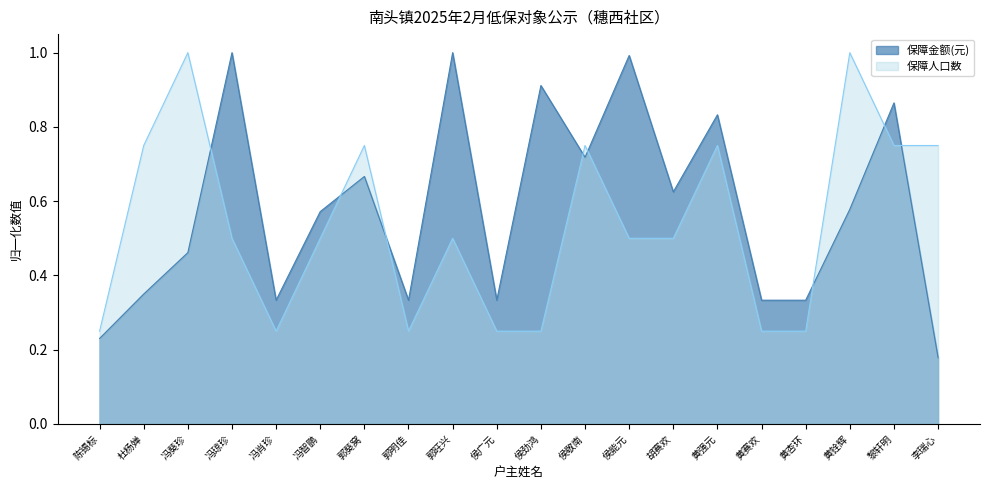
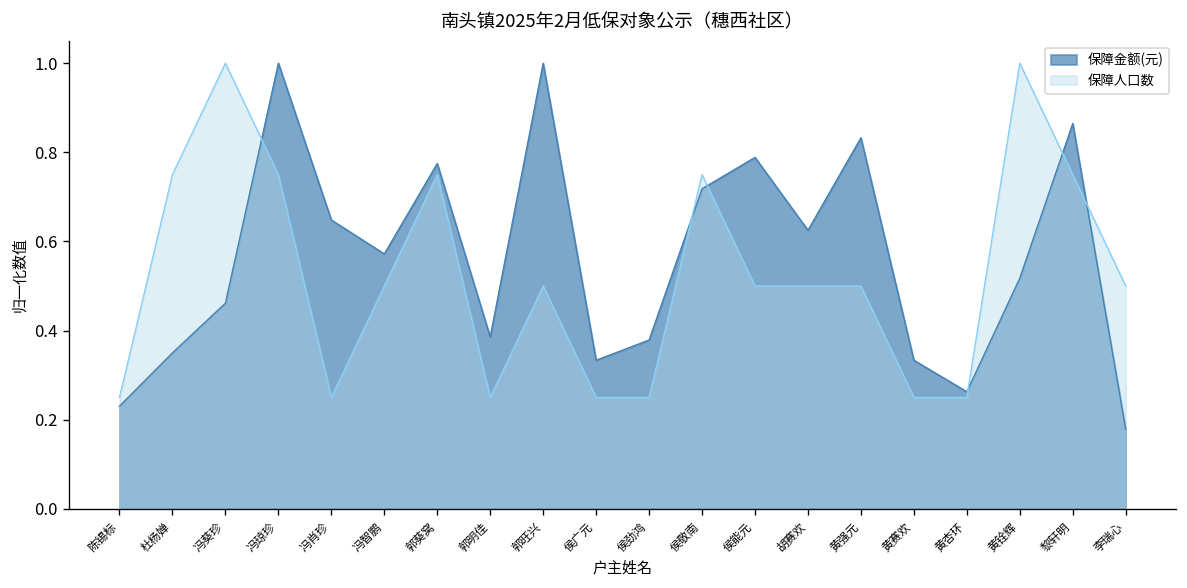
  {
    "保障金额(元)": {
      "陈锡标": 0.23,
      "杜杨婵": 0.35,
      "冯葵珍": 0.46,
      "冯琼珍": 1.00,
-     "冯肖珍": 0.33,
+     "冯肖珍": 0.65,
      "冯智鹏": 0.57,
-     "郭葵窝": 0.67,
-     "郭明佳": 0.33,
+     "郭葵窝": 0.77,
+     "郭明佳": 0.39,
      "郭旺兴": 1.00,
      "侯广元": 0.33,
-     "侯劲鸿": 0.91,
+     "侯劲鸿": 0.38,
      "侯敬南": 0.72,
-     "侯能元": 0.99,
+     "侯能元": 0.79,
      "胡赛欢": 0.63,
      "黄强元": 0.83,
      "黄赛欢": 0.33,
-     "黄杏环": 0.33,
-     "黄铨辉": 0.58,
+     "黄杏环": 0.26,
+     "黄铨辉": 0.52,
      "黎轩明": 0.86,
      "李瑞心": 0.18
    },
    "保障人口数": {
      "陈锡标": 0.25,
      "杜杨婵": 0.75,
      "冯葵珍": 1.00,
-     "冯琼珍": 0.50,
+     "冯琼珍": 0.75,
      "冯肖珍": 0.25,
      "冯智鹏": 0.50,
      "郭葵窝": 0.75,
      "郭明佳": 0.25,
      "郭旺兴": 0.50,
      "侯广元": 0.25,
      "侯劲鸿": 0.25,
      "侯敬南": 0.75,
      "侯能元": 0.50,
      "胡赛欢": 0.50,
-     "黄强元": 0.75,
+     "黄强元": 0.50,
      "黄赛欢": 0.25,
      "黄杏环": 0.25,
      "黄铨辉": 1.00,
      "黎轩明": 0.75,
-     "李瑞心": 0.75
+     "李瑞心": 0.50
    }
  }
